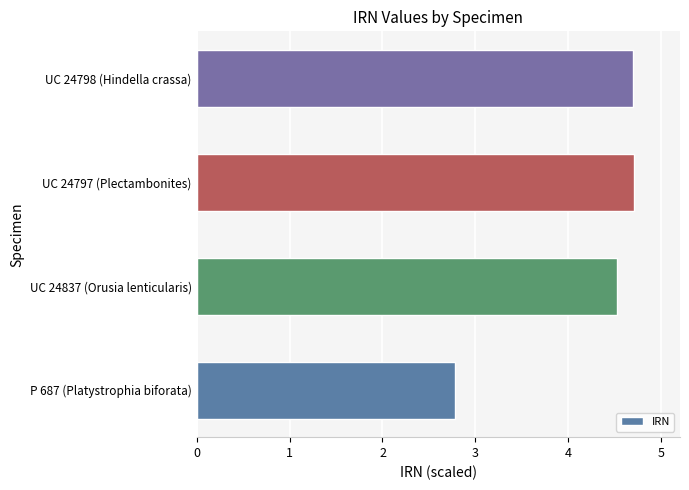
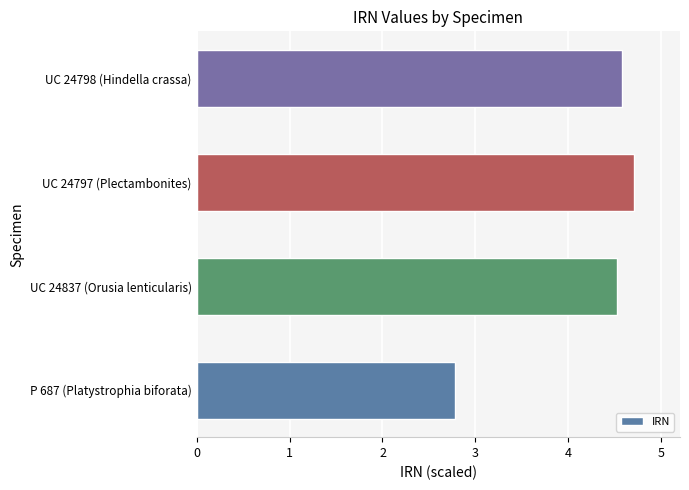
  {
-   "UC 24798 (Hindella crassa)": 4.7,
+   "UC 24798 (Hindella crassa)": 4.6,
    "UC 24797 (Plectambonites)": 4.7,
    "UC 24837 (Orusia lenticularis)": 4.5,
    "P 687 (Platystrophia biforata)": 2.8
  }
